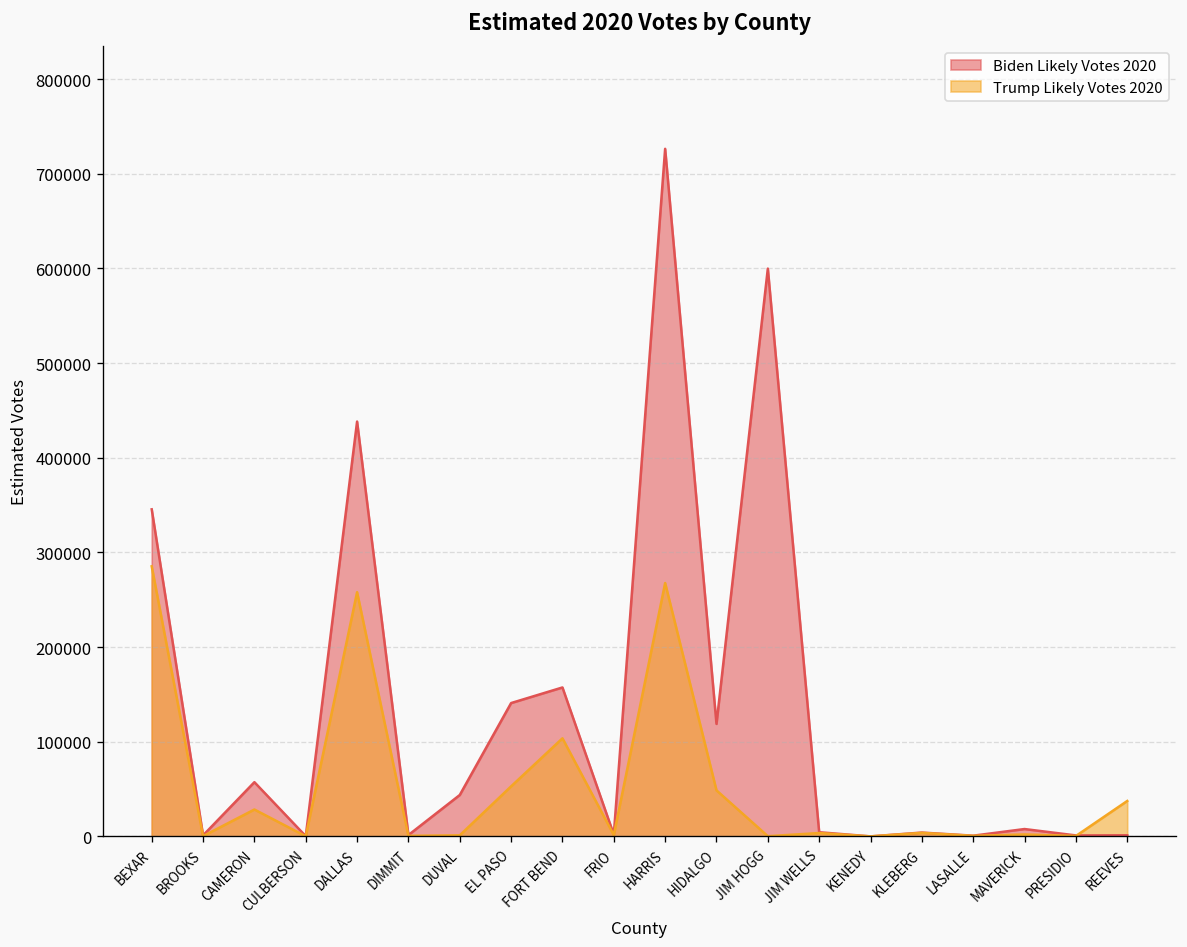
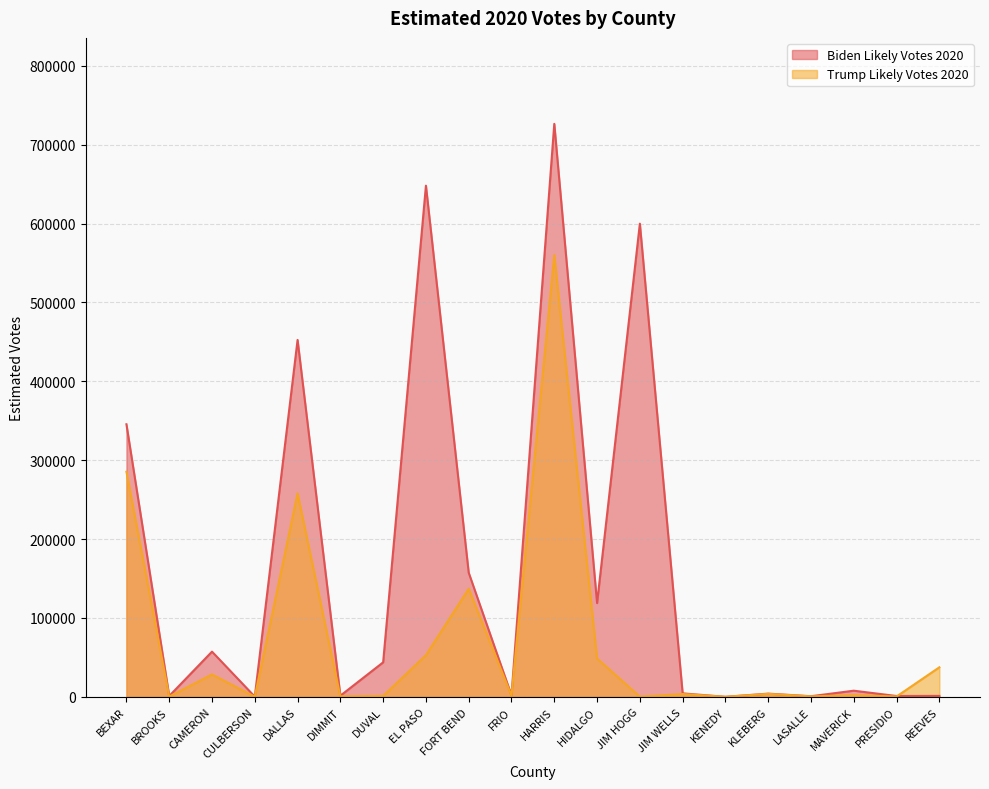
  {
    "Biden Likely Votes 2020": {
      "BEXAR": 350000,
      "CAMERON": 60000,
-     "DALLAS": 440000,
+     "DALLAS": 450000,
      "DUVAL": 40000,
-     "EL PASO": 140000,
+     "EL PASO": 650000,
      "FORT BEND": 160000,
      "HARRIS": 730000,
      "HIDALGO": 120000,
      "JIM HOGG": 600000,
      "MAVERICK": 10000,
      "REEVES": 0
    },
    "Trump Likely Votes 2020": {
      "BEXAR": 290000,
      "CAMERON": 30000,
      "DALLAS": 260000,
      "DUVAL": 0,
      "EL PASO": 50000,
-     "FORT BEND": 100000,
-     "HARRIS": 270000,
+     "FORT BEND": 140000,
+     "HARRIS": 560000,
      "HIDALGO": 50000,
      "JIM HOGG": 0,
      "MAVERICK": 0,
      "REEVES": 40000
    }
  }
